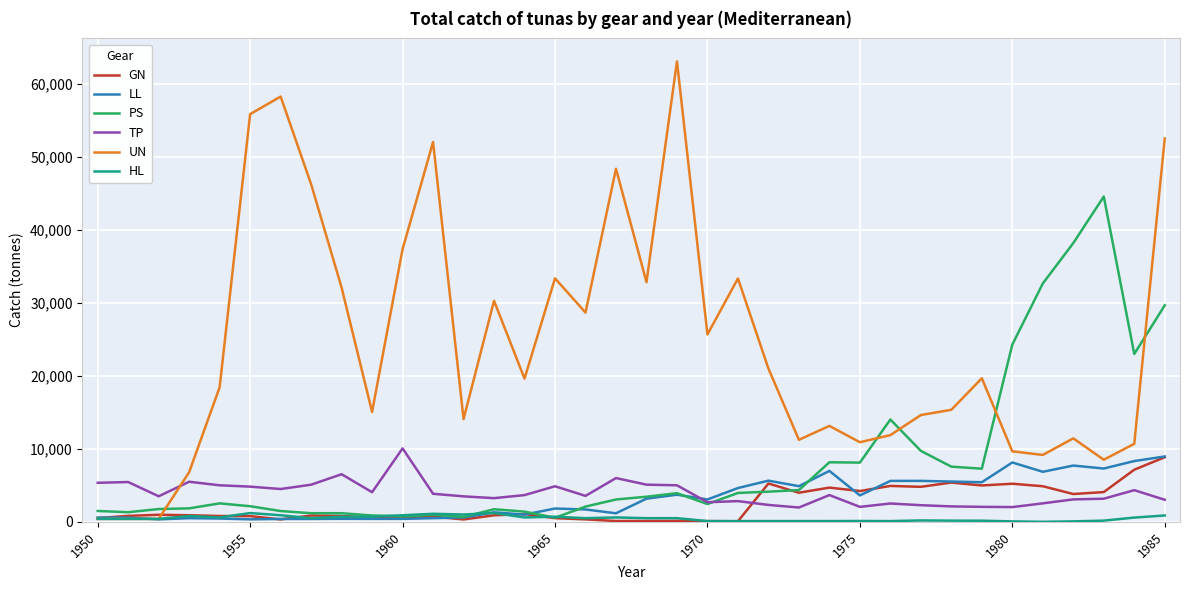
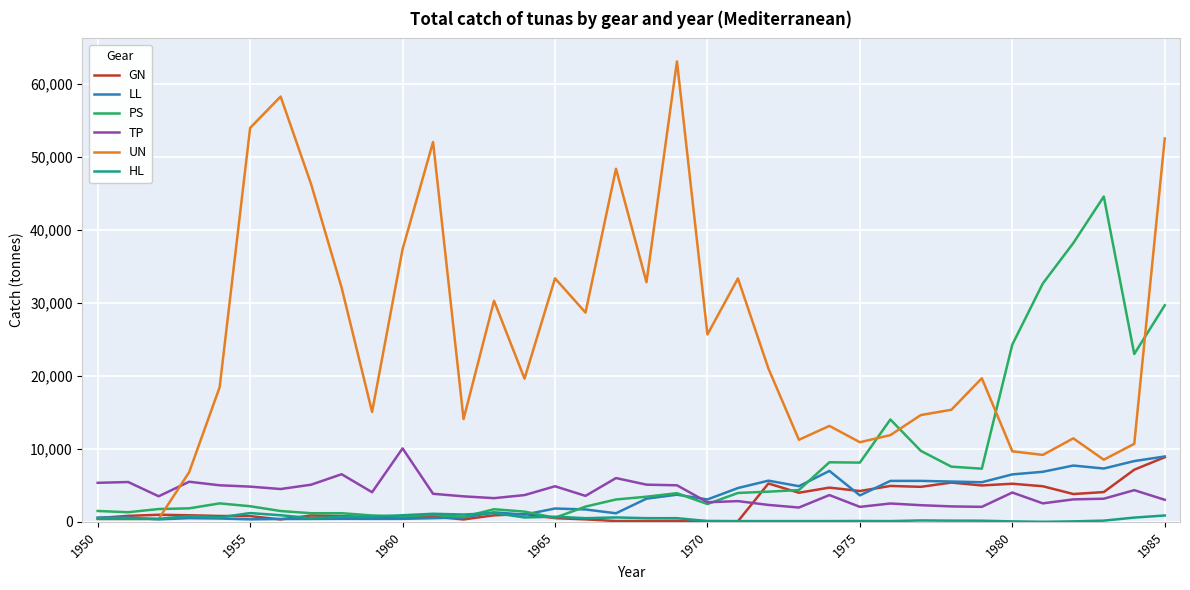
  {
    "GN": {
      "1955": "1,000",
      "1975": "4,000",
      "1980": "5,000"
    },
    "LL": {
      "1955": "0",
      "1965": "2,000",
      "1970": "3,000",
      "1975": "4,000",
-     "1980": "8,000"
+     "1980": "6,000"
    },
    "TP": {
      "1950": "5,000",
      "1955": "5,000",
      "1960": "10,000",
      "1965": "5,000",
      "1975": "2,000",
-     "1980": "2,000",
+     "1980": "4,000",
      "1985": "3,000"
    },
    "UN": {
-     "1955": "56,000",
+     "1955": "54,000",
      "1960": "37,000",
      "1965": "33,000",
      "1970": "26,000",
      "1975": "11,000",
      "1980": "10,000",
      "1985": "52,000"
    }
  }
